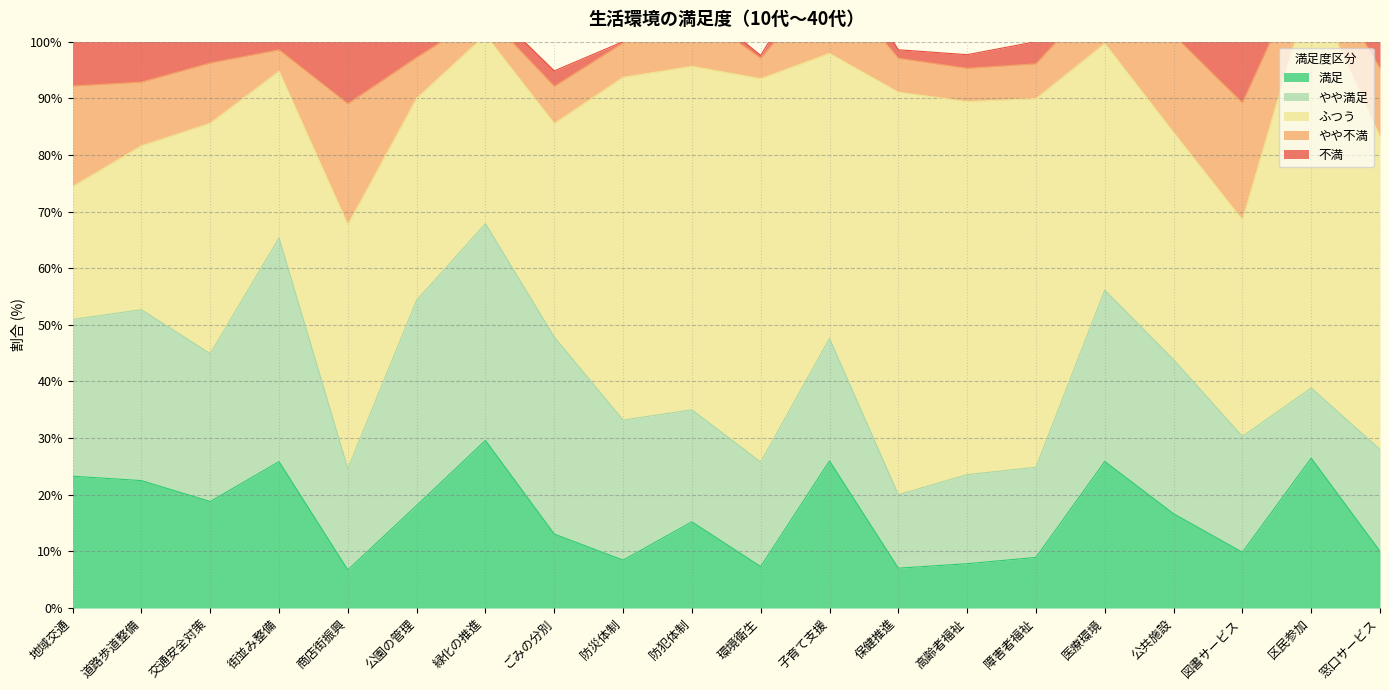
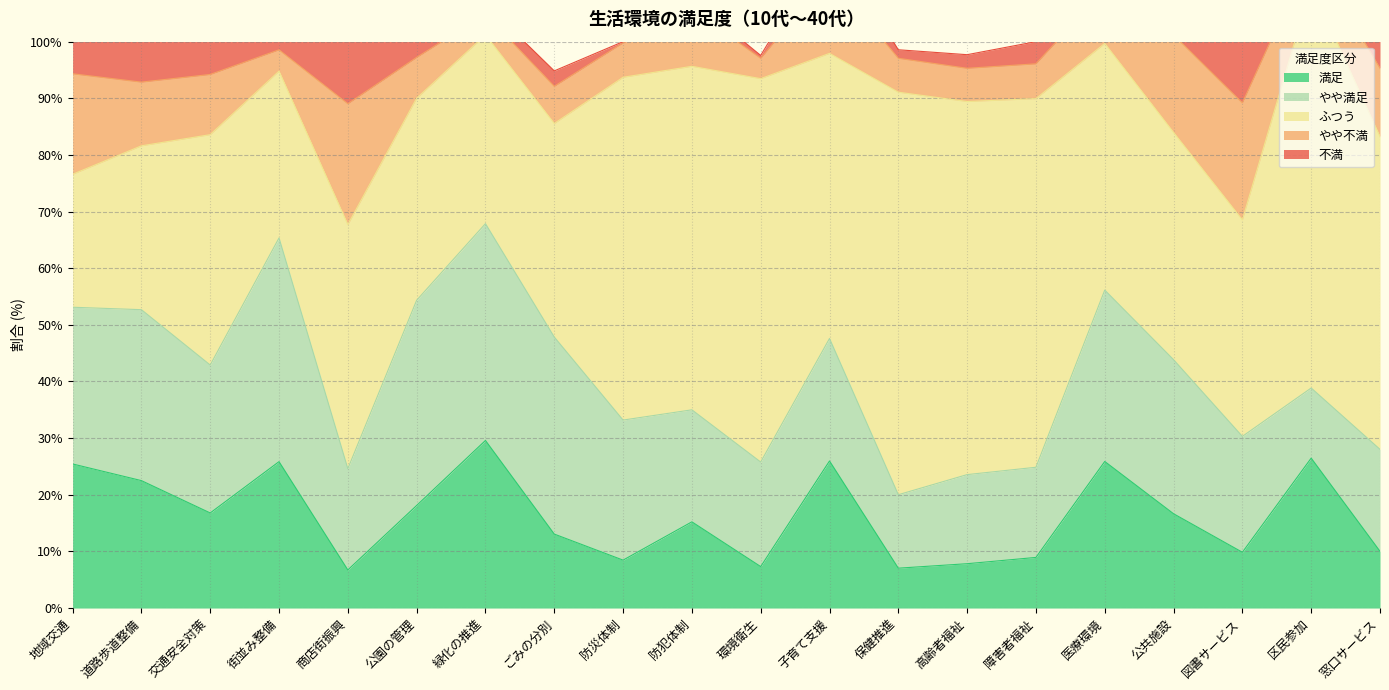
  {
    "満足": {
-     "地域交通": "23%",
+     "地域交通": "25%",
      "道路歩道整備": "23%",
-     "交通安全対策": "19%",
+     "交通安全対策": "17%",
      "街並み整備": "26%",
      "商店街振興": "7%",
      "公園の管理": "18%",
      "緑化の推進": "30%",
      "ごみの分別": "13%",
      "防災体制": "8%",
      "防犯体制": "15%",
      "環境衛生": "7%",
      "子育て支援": "26%",
      "保健推進": "7%",
      "高齢者福祉": "8%",
      "障害者福祉": "9%",
      "医療環境": "26%",
      "公共施設": "17%",
      "図書サービス": "10%",
      "区民参加": "26%",
      "窓口サービス": "10%"
    },
    "やや満足": {
      "地域交通": "28%",
      "道路歩道整備": "30%",
      "交通安全対策": "26%",
      "街並み整備": "39%",
      "商店街振興": "18%",
      "公園の管理": "36%",
      "緑化の推進": "38%",
      "ごみの分別": "35%",
      "防災体制": "25%",
      "防犯体制": "20%",
      "環境衛生": "18%",
      "子育て支援": "22%",
      "保健推進": "13%",
      "高齢者福祉": "16%",
      "障害者福祉": "16%",
      "医療環境": "30%",
      "公共施設": "27%",
      "図書サービス": "20%",
      "区民参加": "12%",
      "窓口サービス": "18%"
    },
    "ふつう": {
      "地域交通": "23%",
      "道路歩道整備": "29%",
      "交通安全対策": "41%",
      "街並み整備": "29%",
      "商店街振興": "43%",
      "公園の管理": "36%",
      "ごみの分別": "38%",
      "防災体制": "61%",
      "防犯体制": "61%",
      "環境衛生": "68%",
      "子育て支援": "50%",
      "保健推進": "71%",
      "高齢者福祉": "66%",
      "障害者福祉": "65%",
      "医療環境": "44%",
      "公共施設": "40%",
      "図書サービス": "38%",
      "窓口サービス": "55%"
    },
    "やや不満": {
      "地域交通": "18%",
      "道路歩道整備": "11%",
      "交通安全対策": "11%",
      "街並み整備": "4%",
      "商店街振興": "21%",
      "公園の管理": "7%",
      "ごみの分別": "7%",
      "環境衛生": "4%",
      "保健推進": "6%",
      "高齢者福祉": "6%",
      "障害者福祉": "6%",
      "図書サービス": "21%",
      "窓口サービス": "12%"
    },
    "不満": {
      "道路歩道整備": "7%",
      "街並み整備": "1%",
      "商店街振興": "11%",
      "公園の管理": "3%",
      "ごみの分別": "3%",
      "環境衛生": "1%",
      "保健推進": "2%",
      "高齢者福祉": "2%",
      "障害者福祉": "4%",
      "図書サービス": "11%",
      "窓口サービス": "5%"
    }
  }
